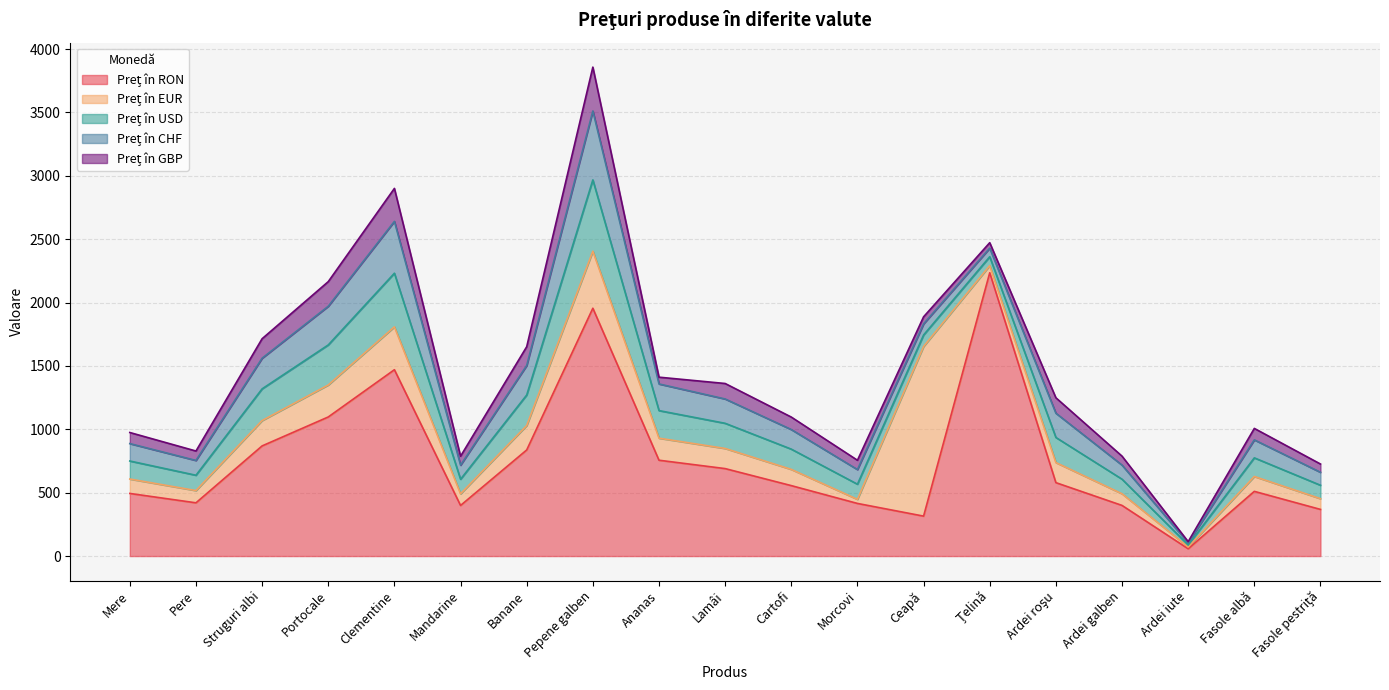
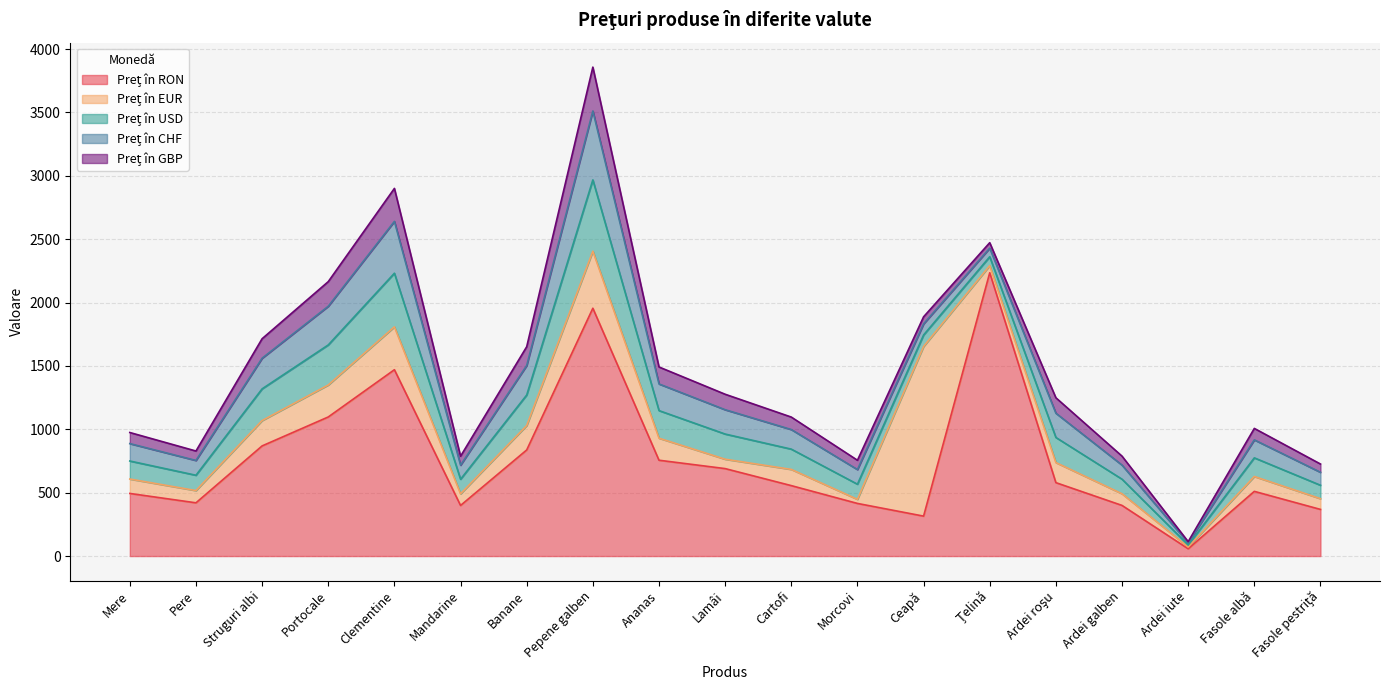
  {
    "Preţ în RON": {
      "Mere": 490,
      "Pere": 420,
      "Struguri albi": 870,
      "Portocale": 1100,
      "Clementine": 1470,
      "Mandarine": 400,
      "Banane": 840,
      "Pepene galben": 1960,
      "Ananas": 760,
      "Lamâi": 690,
      "Cartofi": 560,
      "Morcovi": 420,
      "Ceapă": 320,
      "Ţelină": 2240,
      "Ardei roşu": 580,
      "Ardei galben": 400,
      "Fasole albă": 510,
      "Fasole pestriţă": 370
    },
    "Preţ în EUR": {
      "Mere": 110,
      "Pere": 100,
      "Struguri albi": 200,
      "Portocale": 250,
      "Clementine": 340,
      "Mandarine": 90,
      "Banane": 190,
      "Pepene galben": 450,
      "Ananas": 170,
-     "Lamâi": 160,
+     "Lamâi": 70,
      "Cartofi": 130,
      "Morcovi": 30,
      "Ceapă": 1340,
      "Ţelină": 60,
      "Ardei roşu": 160,
      "Ardei galben": 90,
      "Fasole albă": 120,
      "Fasole pestriţă": 80
    },
    "Preţ în GBP": {
      "Mere": 90,
      "Pere": 70,
      "Struguri albi": 150,
      "Portocale": 190,
      "Clementine": 260,
      "Mandarine": 70,
      "Banane": 150,
      "Pepene galben": 350,
-     "Ananas": 50,
+     "Ananas": 130,
      "Lamâi": 120,
      "Cartofi": 100,
      "Morcovi": 70,
      "Ceapă": 60,
      "Ţelină": 40,
      "Ardei roşu": 120,
      "Ardei galben": 70,
      "Fasole albă": 90,
      "Fasole pestriţă": 70
    }
  }
